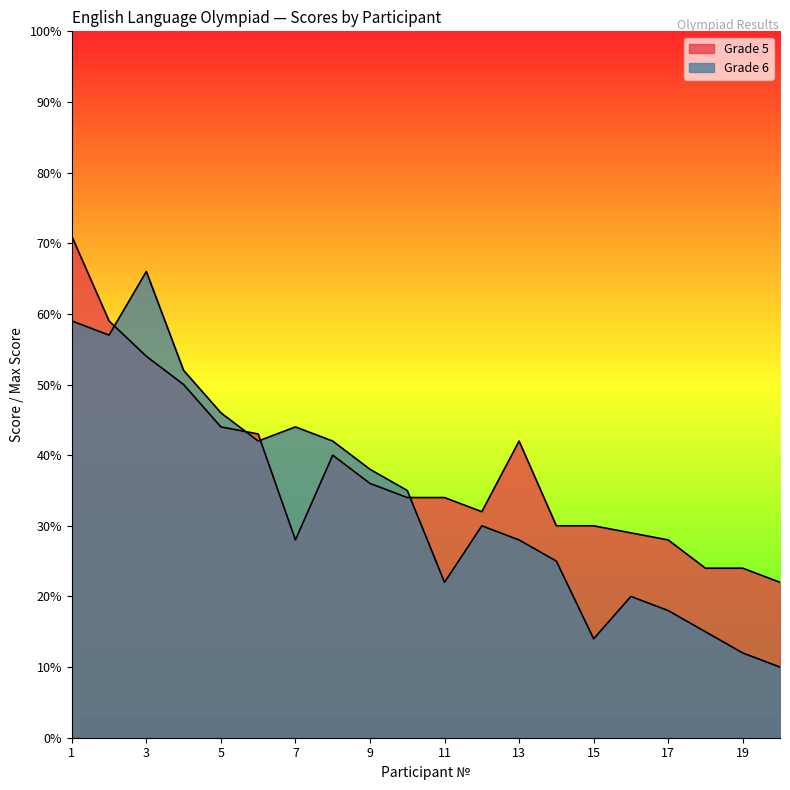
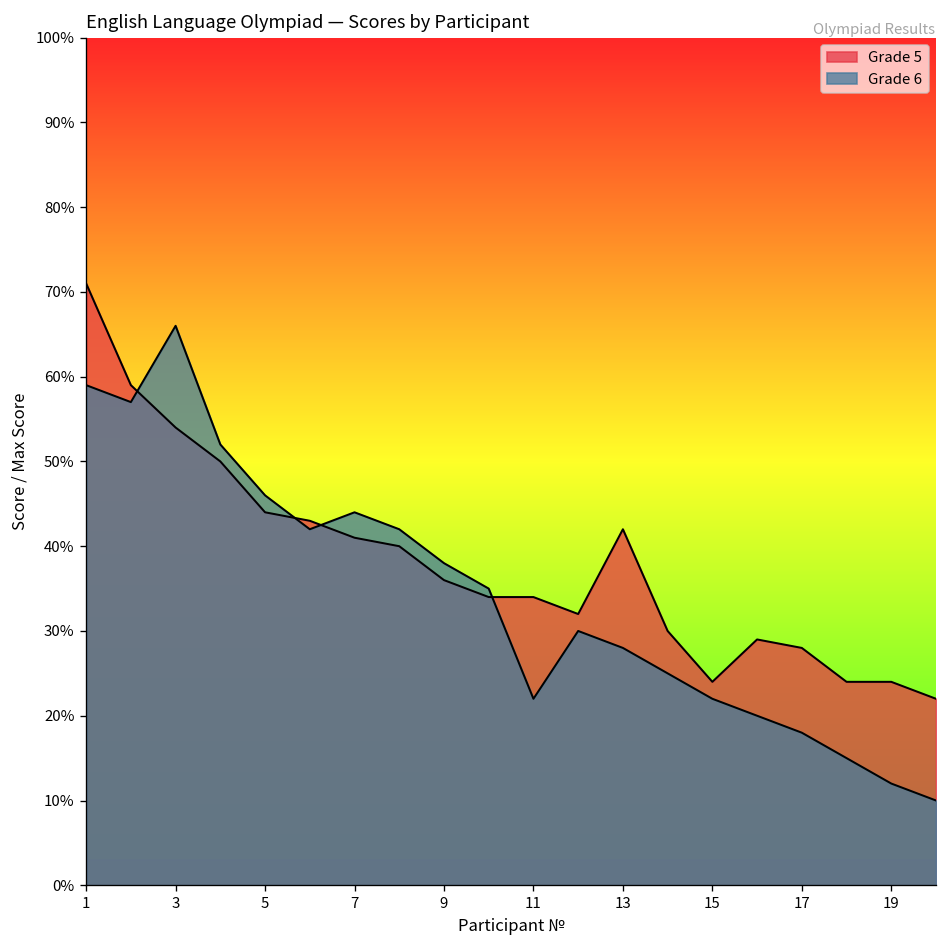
  {
    "Grade 5": {
      "1": "71%",
      "3": "54%",
      "5": "44%",
-     "7": "28%",
+     "7": "41%",
      "9": "36%",
      "11": "34%",
      "13": "42%",
-     "15": "30%",
+     "15": "24%",
      "17": "28%",
      "19": "24%"
    },
    "Grade 6": {
      "1": "59%",
      "3": "66%",
      "5": "46%",
      "7": "44%",
      "9": "38%",
      "11": "22%",
      "13": "28%",
-     "15": "14%",
+     "15": "22%",
      "17": "18%",
      "19": "12%"
    }
  }
